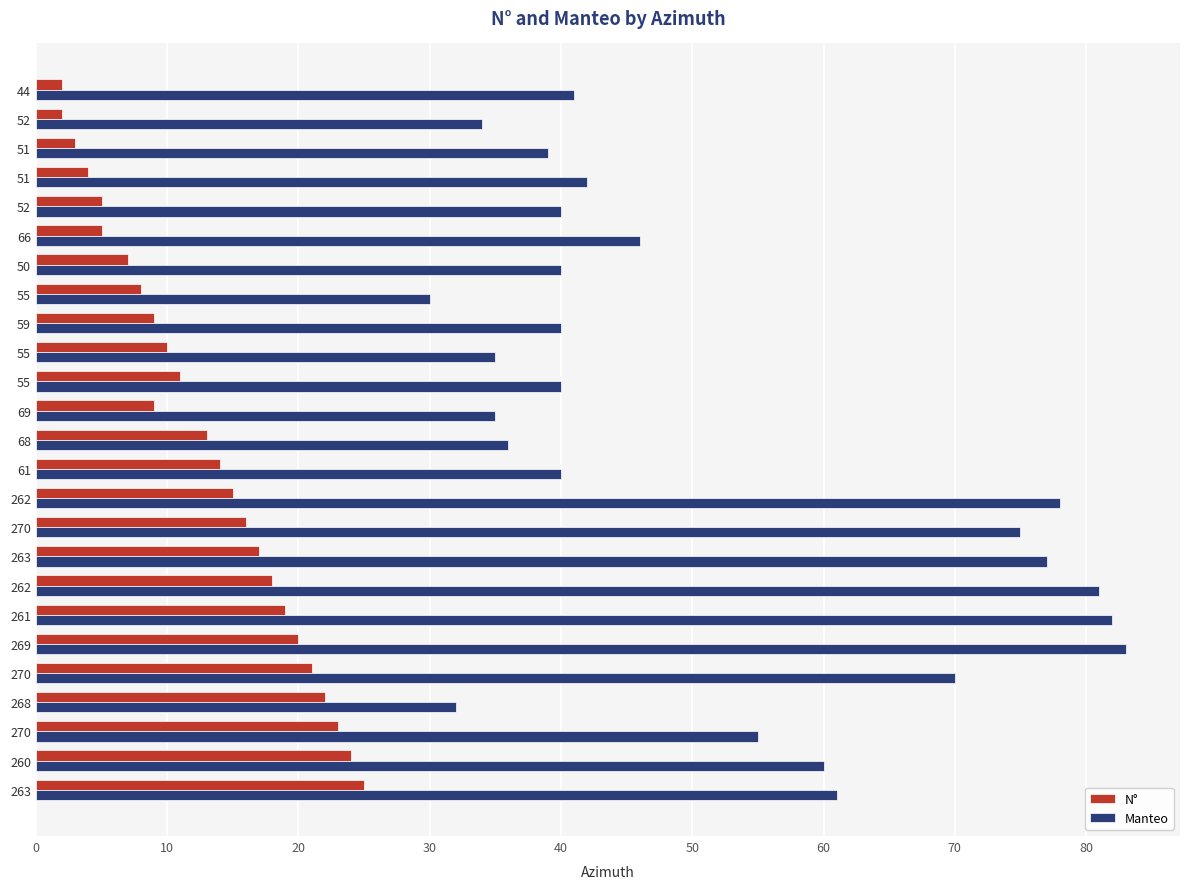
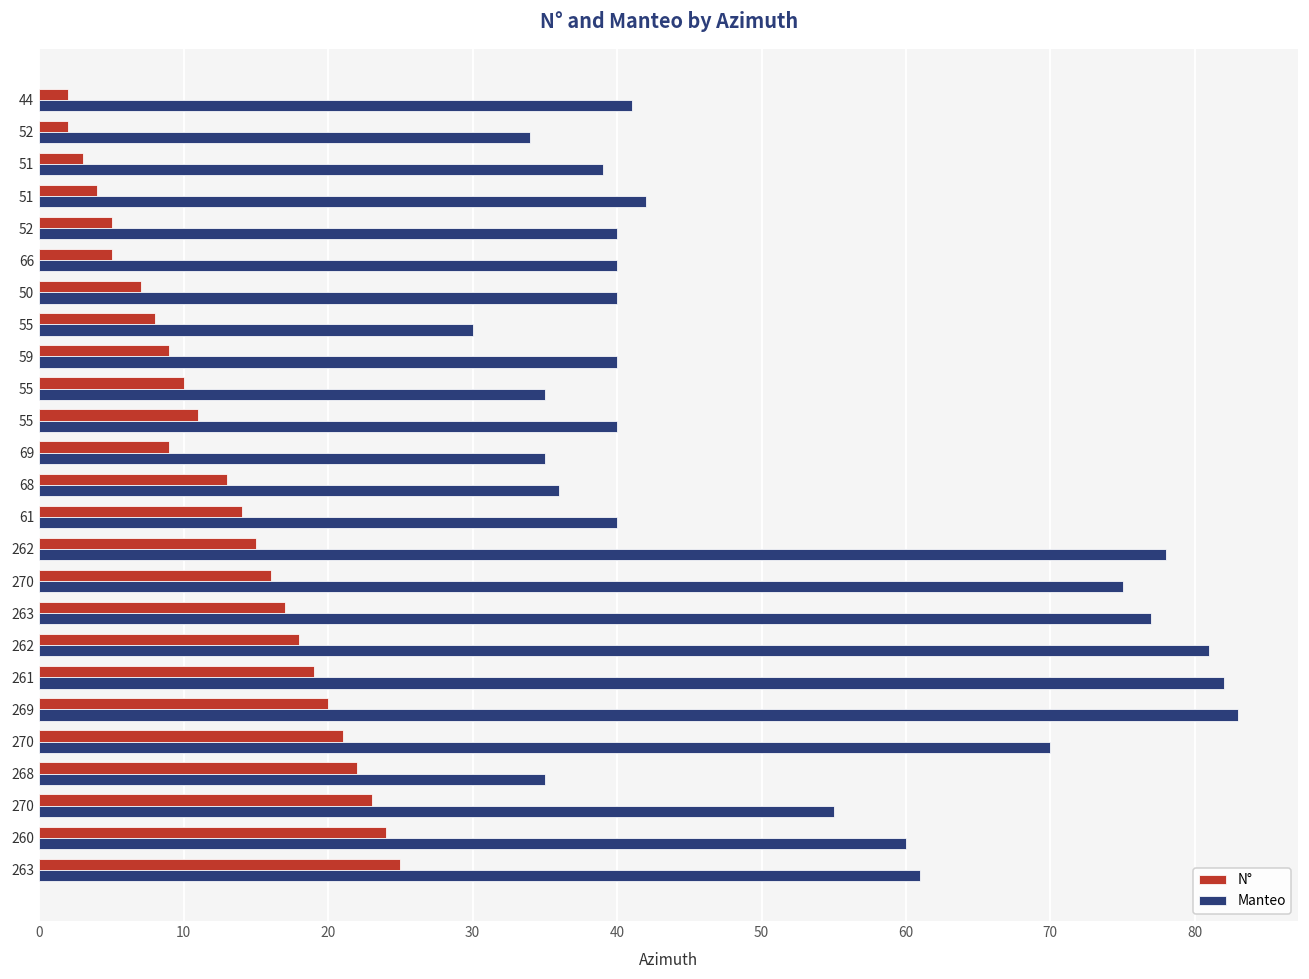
  {
    "N°": {
      "44": 2,
      "66": 5,
      "50": 7,
      "59": 9,
      "69": 9,
      "68": 13,
      "61": 14,
      "261": 19,
      "269": 20,
      "268": 22,
      "260": 24
    },
    "Manteo": {
      "44": 41,
-     "66": 46,
+     "66": 40,
      "50": 40,
      "59": 40,
      "69": 35,
      "68": 36,
      "61": 40,
      "261": 82,
      "269": 83,
-     "268": 32,
+     "268": 35,
      "260": 60
    }
  }
